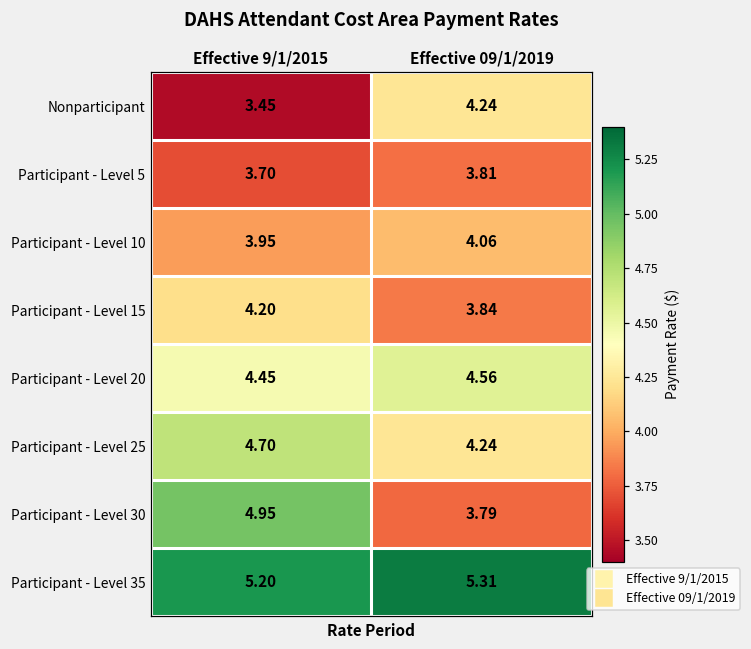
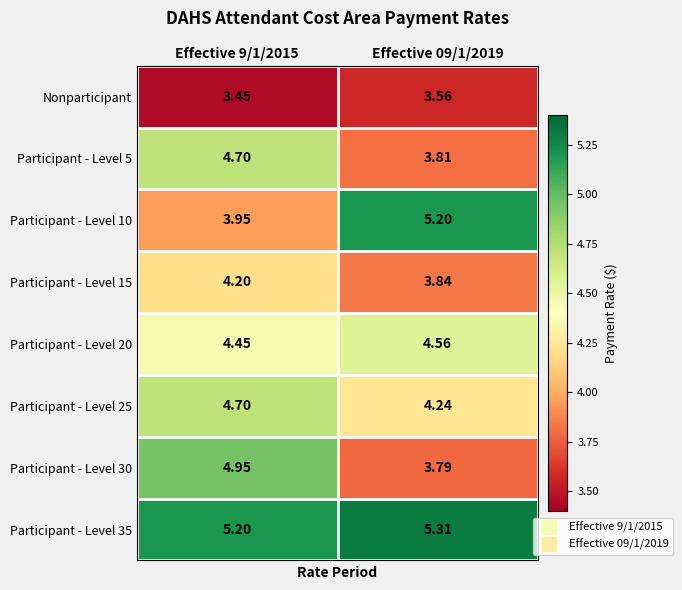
  {
    "Nonparticipant": {
      "Effective 9/1/2015": 3.45,
-     "Effective 09/1/2019": 4.24
+     "Effective 09/1/2019": 3.56
    },
    "Participant - Level 5": {
-     "Effective 9/1/2015": 3.70,
+     "Effective 9/1/2015": 4.70,
      "Effective 09/1/2019": 3.81
    },
    "Participant - Level 10": {
      "Effective 9/1/2015": 3.95,
-     "Effective 09/1/2019": 4.06
+     "Effective 09/1/2019": 5.20
    },
    "Participant - Level 15": {
      "Effective 9/1/2015": 4.20,
      "Effective 09/1/2019": 3.84
    },
    "Participant - Level 20": {
      "Effective 9/1/2015": 4.45,
      "Effective 09/1/2019": 4.56
    },
    "Participant - Level 25": {
      "Effective 9/1/2015": 4.70,
      "Effective 09/1/2019": 4.24
    },
    "Participant - Level 30": {
      "Effective 9/1/2015": 4.95,
      "Effective 09/1/2019": 3.79
    },
    "Participant - Level 35": {
      "Effective 9/1/2015": 5.20,
      "Effective 09/1/2019": 5.31
    }
  }
